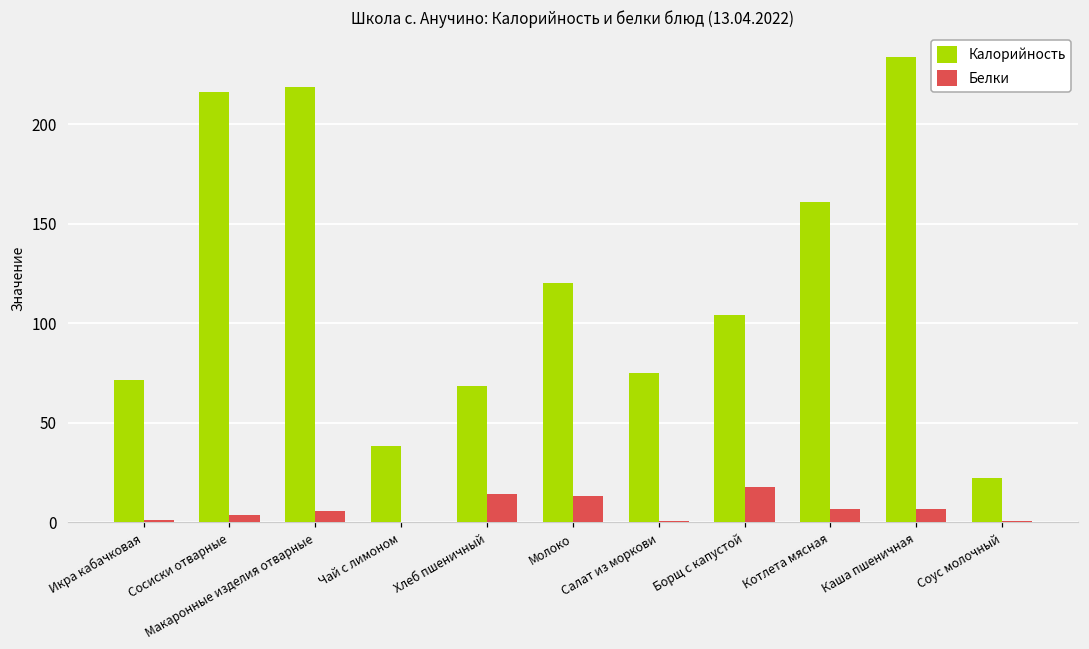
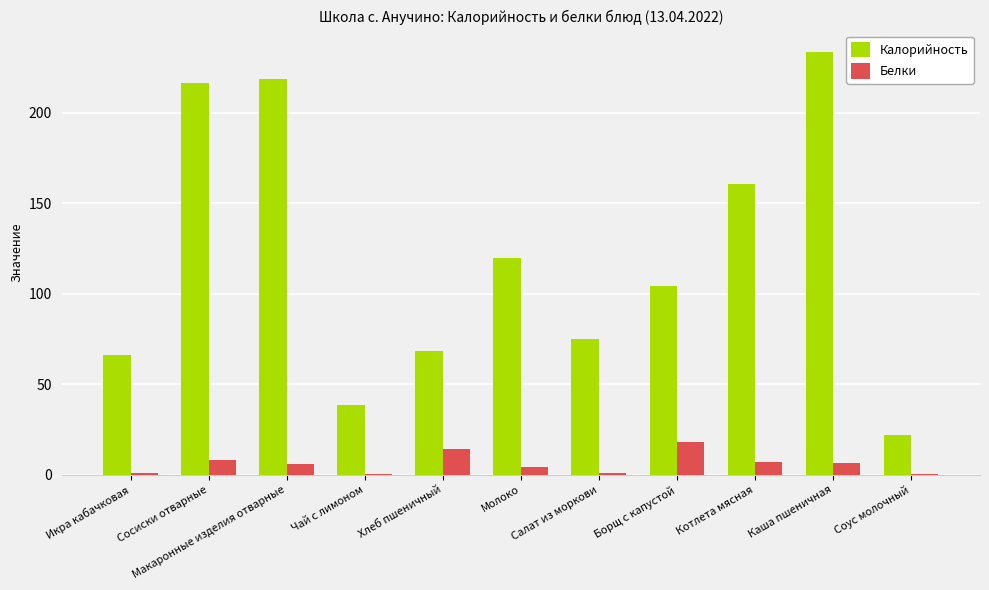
  {
    "Калорийность": {
-     "Икра кабачковая": 71,
+     "Икра кабачковая": 66,
      "Сосиски отварные": 216,
      "Макаронные изделия отварные": 219,
      "Чай с лимоном": 38,
      "Хлеб пшеничный": 68,
      "Молоко": 120,
      "Салат из моркови": 75,
      "Борщ с капустой": 104,
      "Котлета мясная": 161,
      "Каша пшеничная": 234,
      "Соус молочный": 22
    },
    "Белки": {
-     "Сосиски отварные": 4,
+     "Сосиски отварные": 8,
      "Макаронные изделия отварные": 6,
      "Хлеб пшеничный": 14,
-     "Молоко": 13,
+     "Молоко": 4,
      "Борщ с капустой": 18,
      "Котлета мясная": 7,
      "Каша пшеничная": 7
    }
  }
